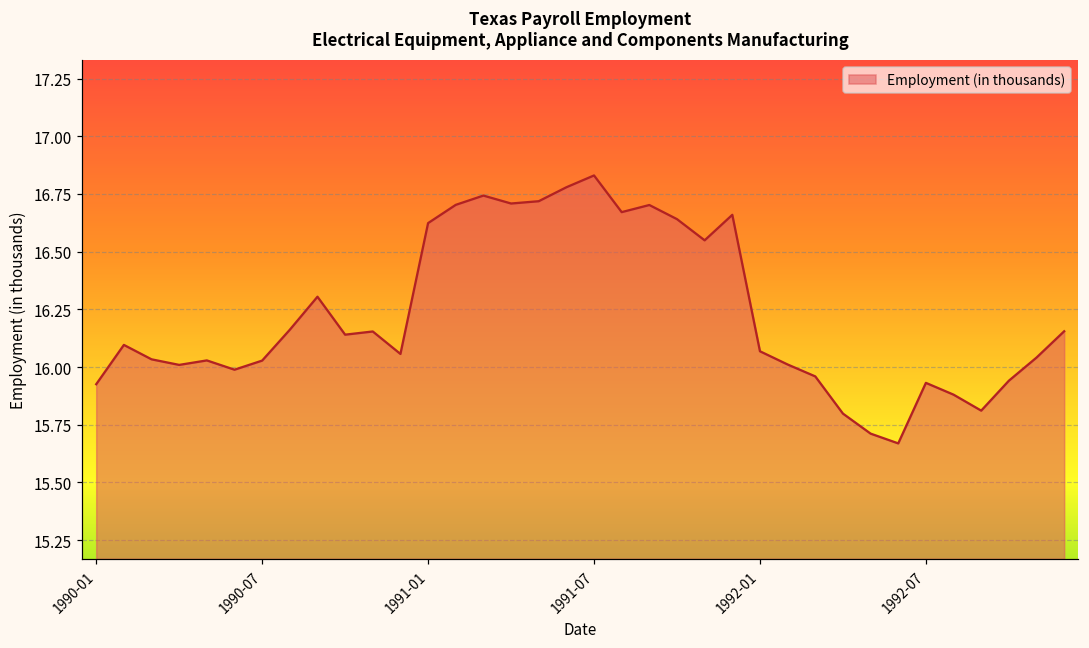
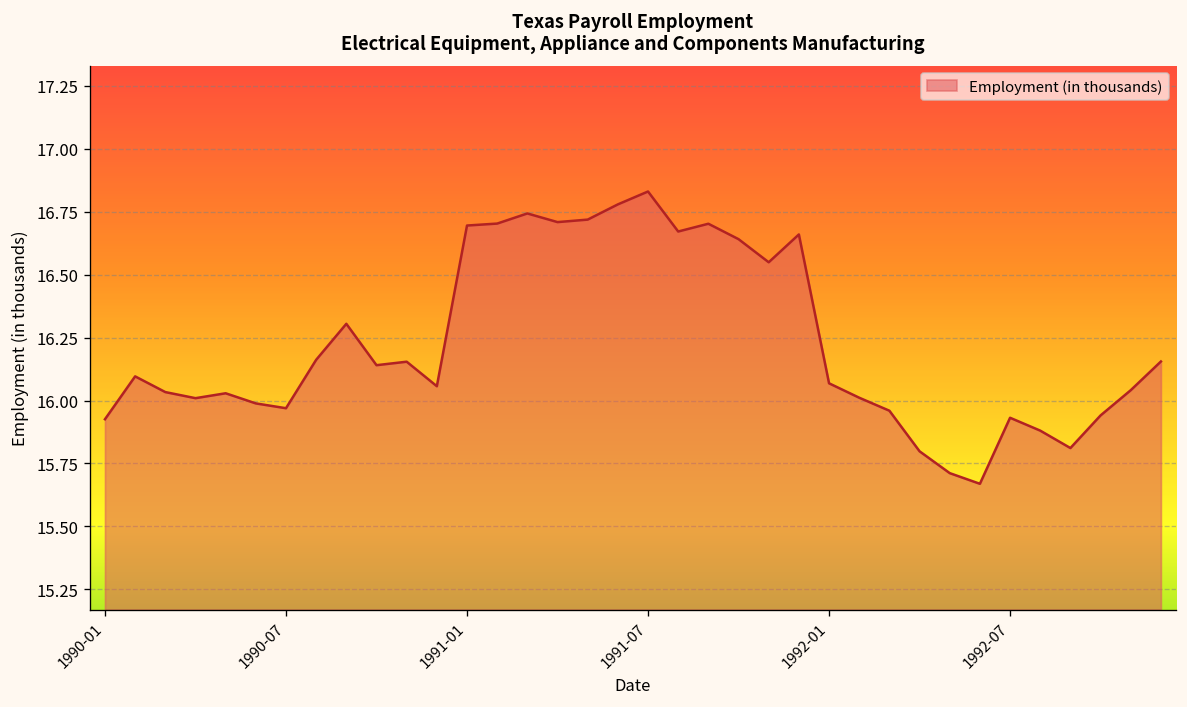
  {
    "1990-01": 15.93,
-   "1990-07": 16.03,
-   "1991-01": 16.62,
+   "1990-07": 15.97,
+   "1991-01": 16.69,
    "1991-07": 16.83,
    "1992-01": 16.07,
    "1992-07": 15.93
  }
